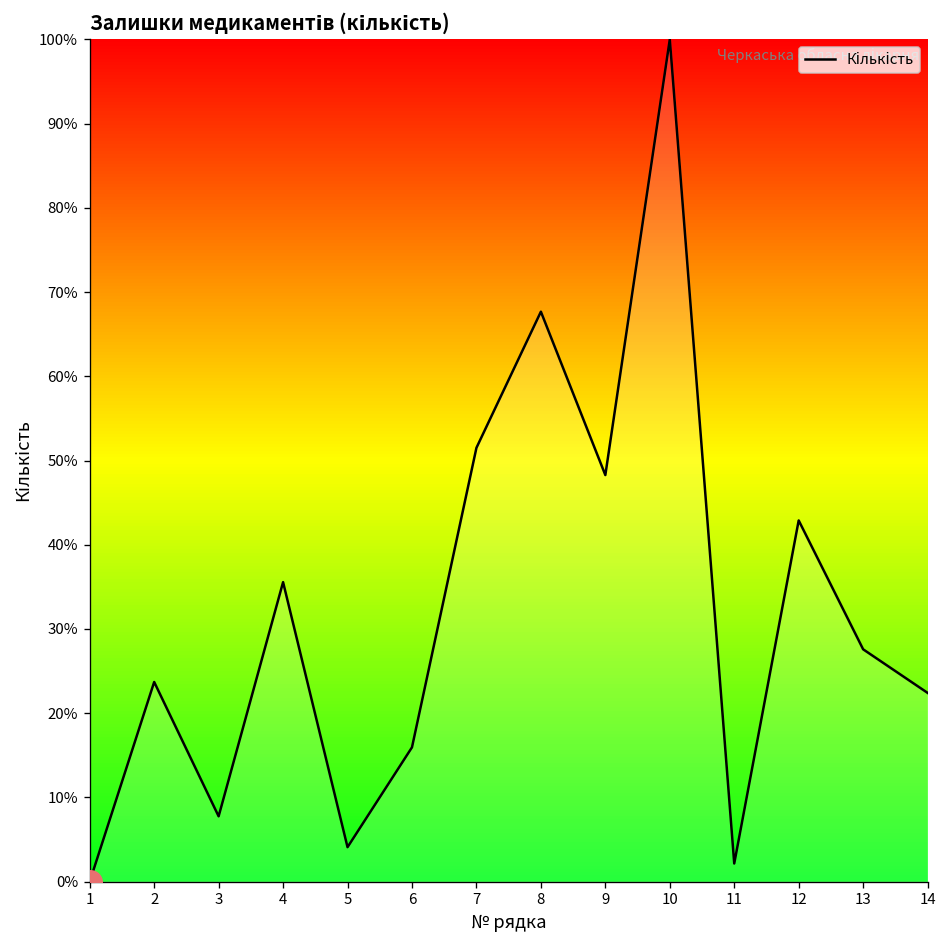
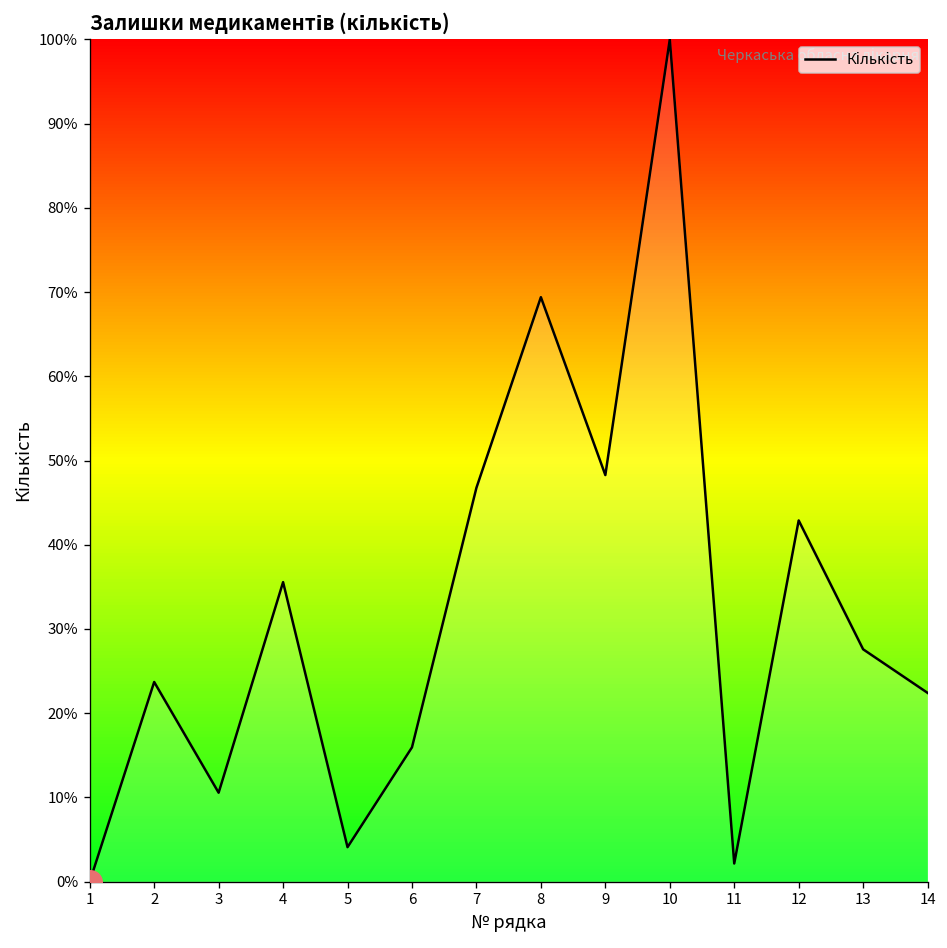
  {
    "Кількість": {
      "2": "24%",
-     "3": "8%",
+     "3": "11%",
      "4": "36%",
      "5": "4%",
      "6": "16%",
-     "7": "52%",
-     "8": "68%",
+     "7": "47%",
+     "8": "69%",
      "9": "48%",
      "10": "100%",
      "11": "2%",
      "12": "43%",
      "13": "28%",
      "14": "22%"
    }
  }
